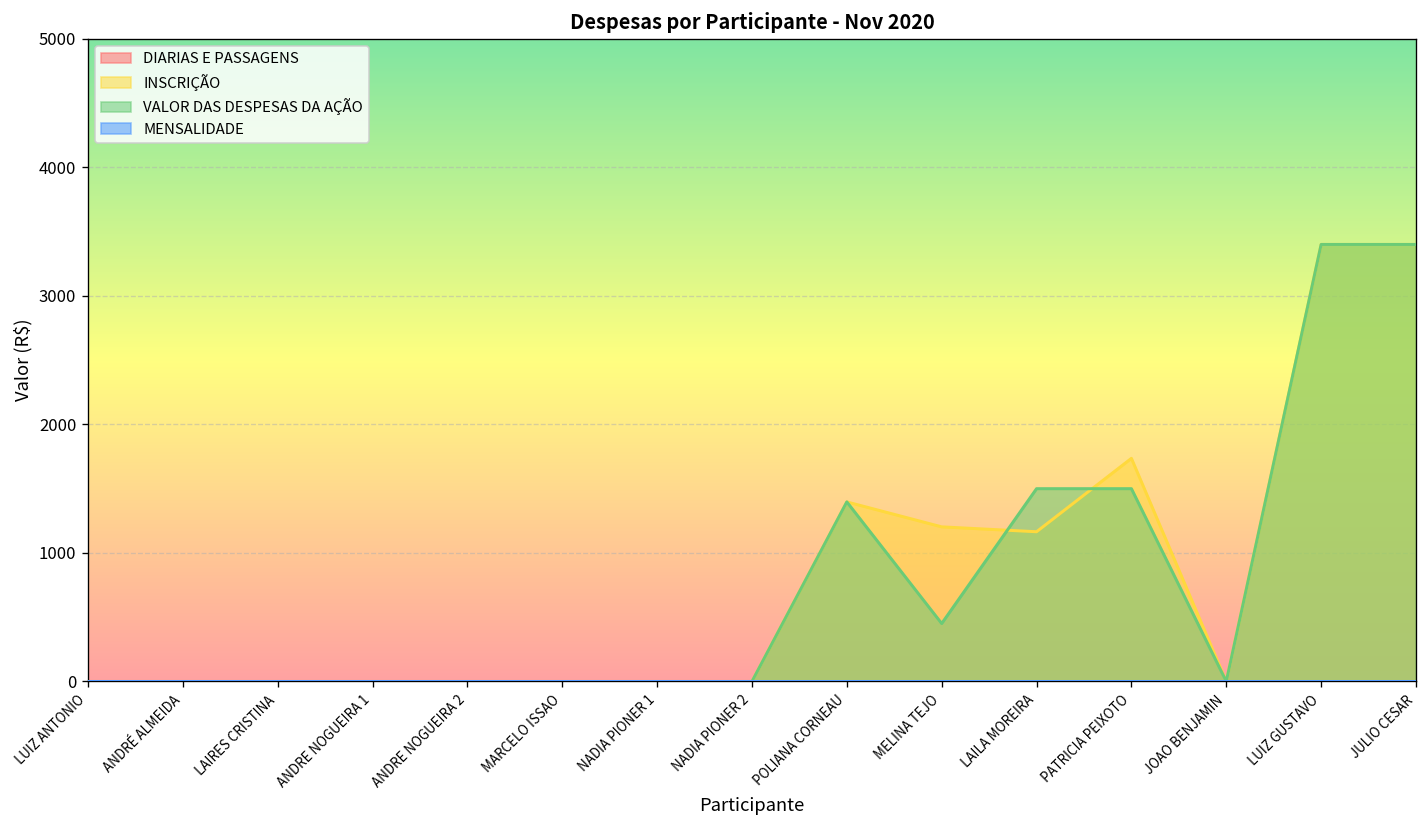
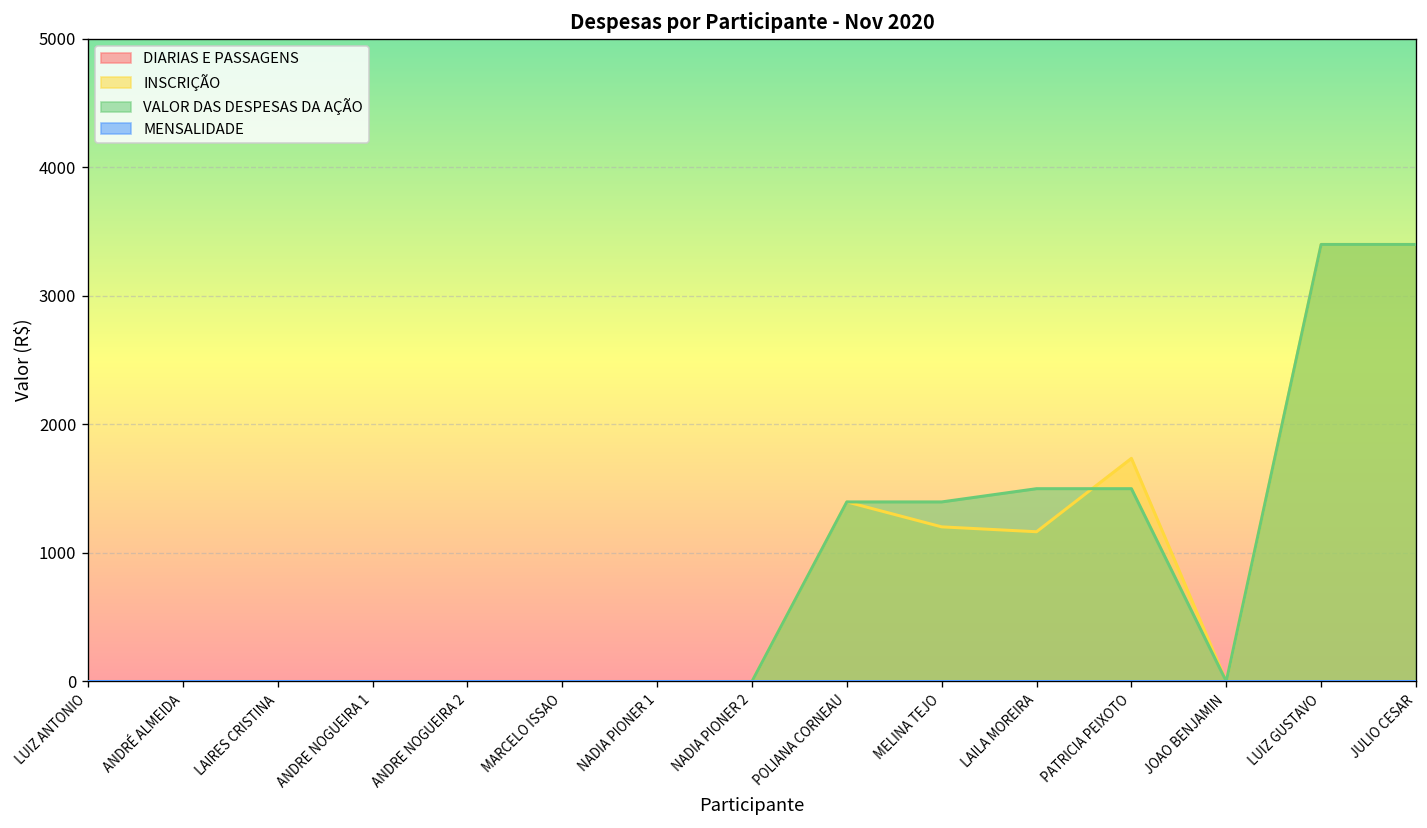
  {
    "MENSALIDADE": {
      "POLIANA CORNEAU": 0,
      "MELINA TEJO": 0,
      "LAILA MOREIRA": 0,
      "PATRICIA PEIXOTO": 0,
      "LUIZ GUSTAVO": 0,
      "JULIO CESAR": 0
    },
    "INSCRIÇÃO": {
      "MELINA TEJO": 1200,
      "LAILA MOREIRA": 1170,
      "PATRICIA PEIXOTO": 1740
    },
    "VALOR DAS DESPESAS DA AÇÃO": {
-     "MELINA TEJO": 450,
+     "MELINA TEJO": 1400,
      "LAILA MOREIRA": 1500,
      "PATRICIA PEIXOTO": 1500
    }
  }
